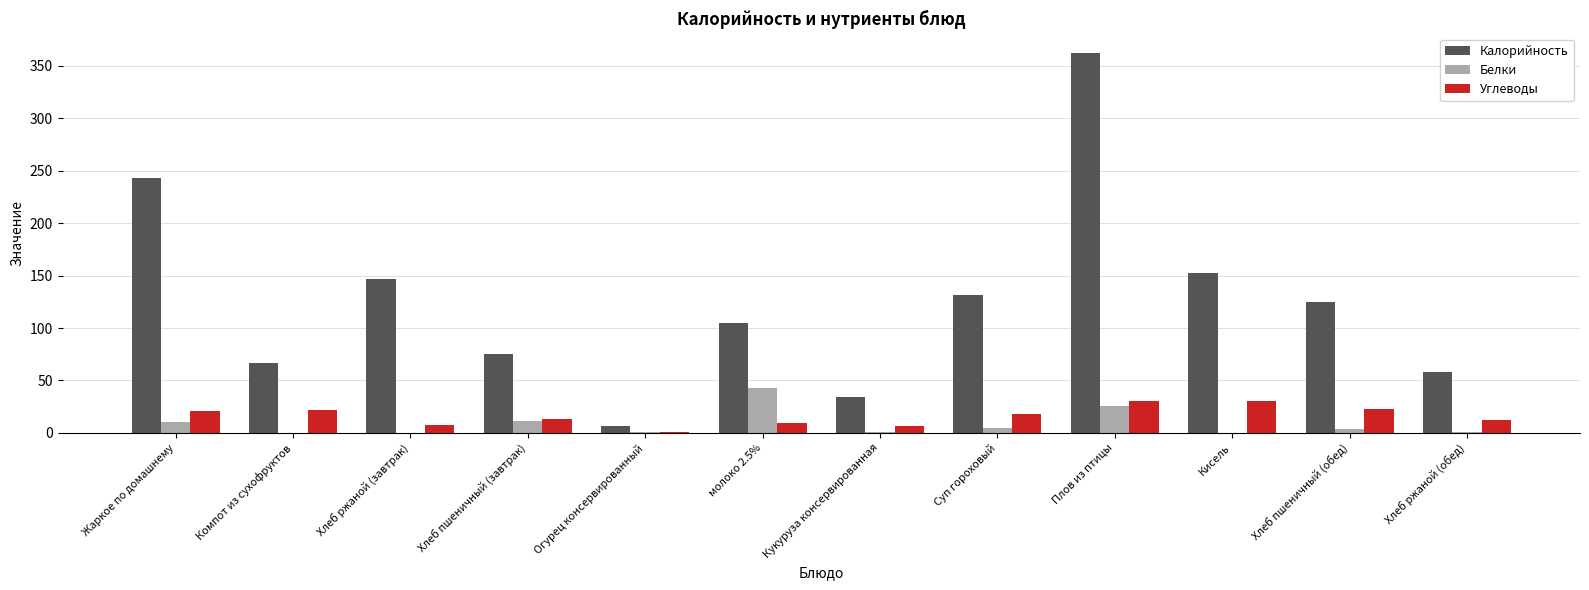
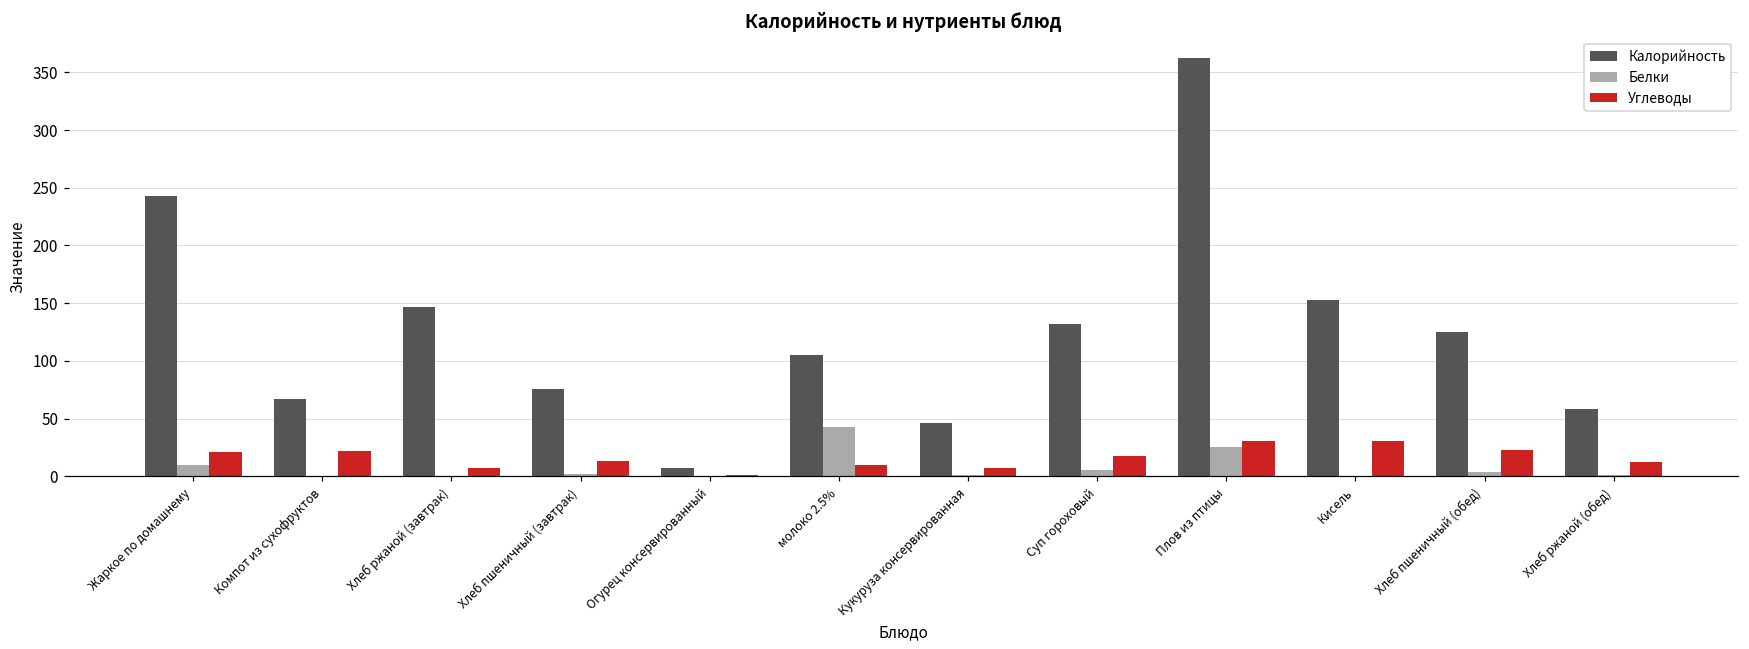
  {
    "Калорийность": {
      "Жаркое по домашнему": 243,
      "Компот из сухофруктов": 67,
      "Хлеб ржаной (завтрак)": 147,
      "Хлеб пшеничный (завтрак)": 75,
      "Огурец консервированный": 7,
      "молоко 2.5%": 105,
-     "Кукуруза консервированная": 34,
+     "Кукуруза консервированная": 46,
      "Суп гороховый": 132,
      "Плов из птицы": 363,
      "Кисель": 153,
      "Хлеб пшеничный (обед)": 125,
      "Хлеб ржаной (обед)": 58
    },
    "Белки": {
      "Жаркое по домашнему": 10,
-     "Хлеб пшеничный (завтрак)": 12,
+     "Хлеб пшеничный (завтрак)": 2,
      "молоко 2.5%": 43,
      "Суп гороховый": 5,
      "Плов из птицы": 26,
      "Кисель": 0,
      "Хлеб пшеничный (обед)": 4
    },
    "Углеводы": {
      "Жаркое по домашнему": 21,
      "Компот из сухофруктов": 22,
      "Хлеб ржаной (завтрак)": 7,
      "Хлеб пшеничный (завтрак)": 13,
      "молоко 2.5%": 9,
      "Кукуруза консервированная": 7,
      "Суп гороховый": 18,
      "Плов из птицы": 30,
      "Кисель": 31,
      "Хлеб пшеничный (обед)": 22,
      "Хлеб ржаной (обед)": 12
    }
  }
